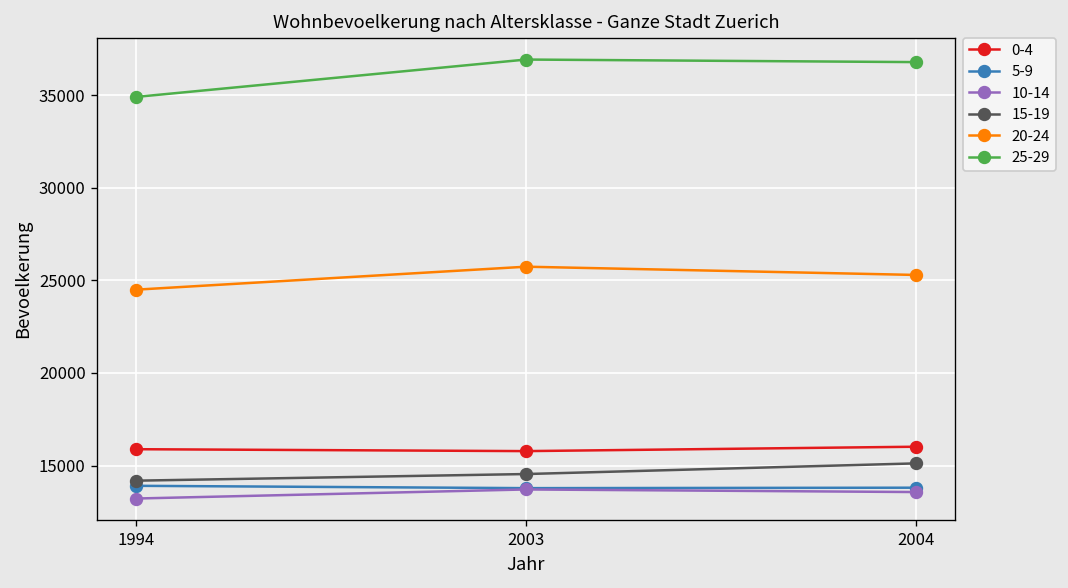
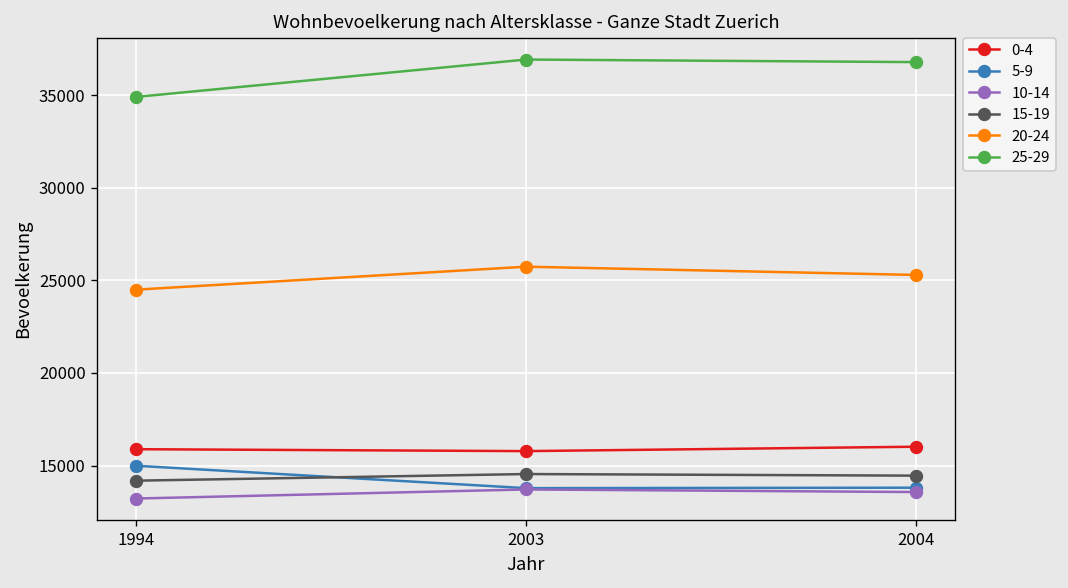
  {
    "0-4": {
      "1994": 15900,
      "2003": 15800,
      "2004": 16000
    },
    "5-9": {
-     "1994": 13900,
+     "1994": 15000,
      "2004": 13800
    },
    "10-14": {
      "1994": 13200,
      "2004": 13600
    },
    "15-19": {
      "1994": 14200,
      "2003": 14500,
-     "2004": 15100
+     "2004": 14500
    },
    "20-24": {
      "1994": 24500,
      "2003": 25700,
      "2004": 25300
    },
    "25-29": {
      "1994": 34900,
      "2003": 36900,
      "2004": 36800
    }
  }
